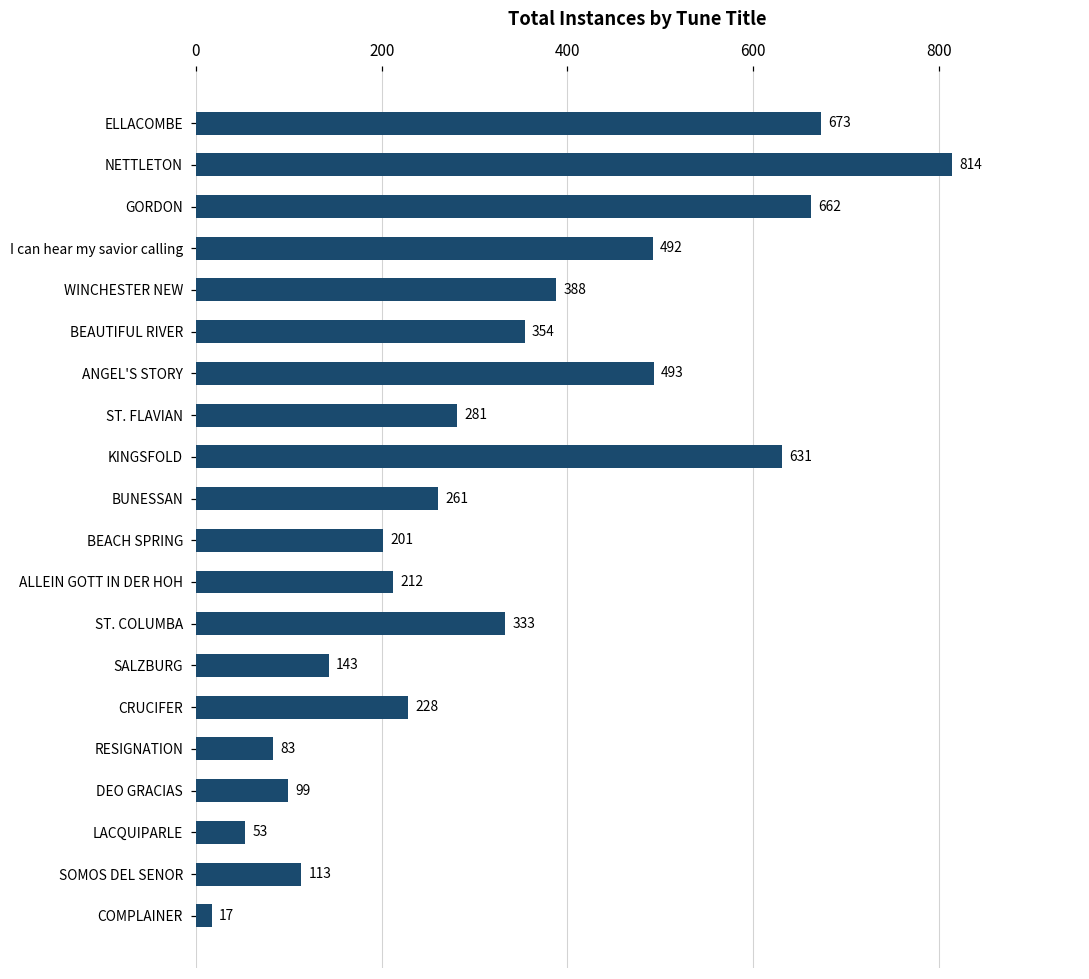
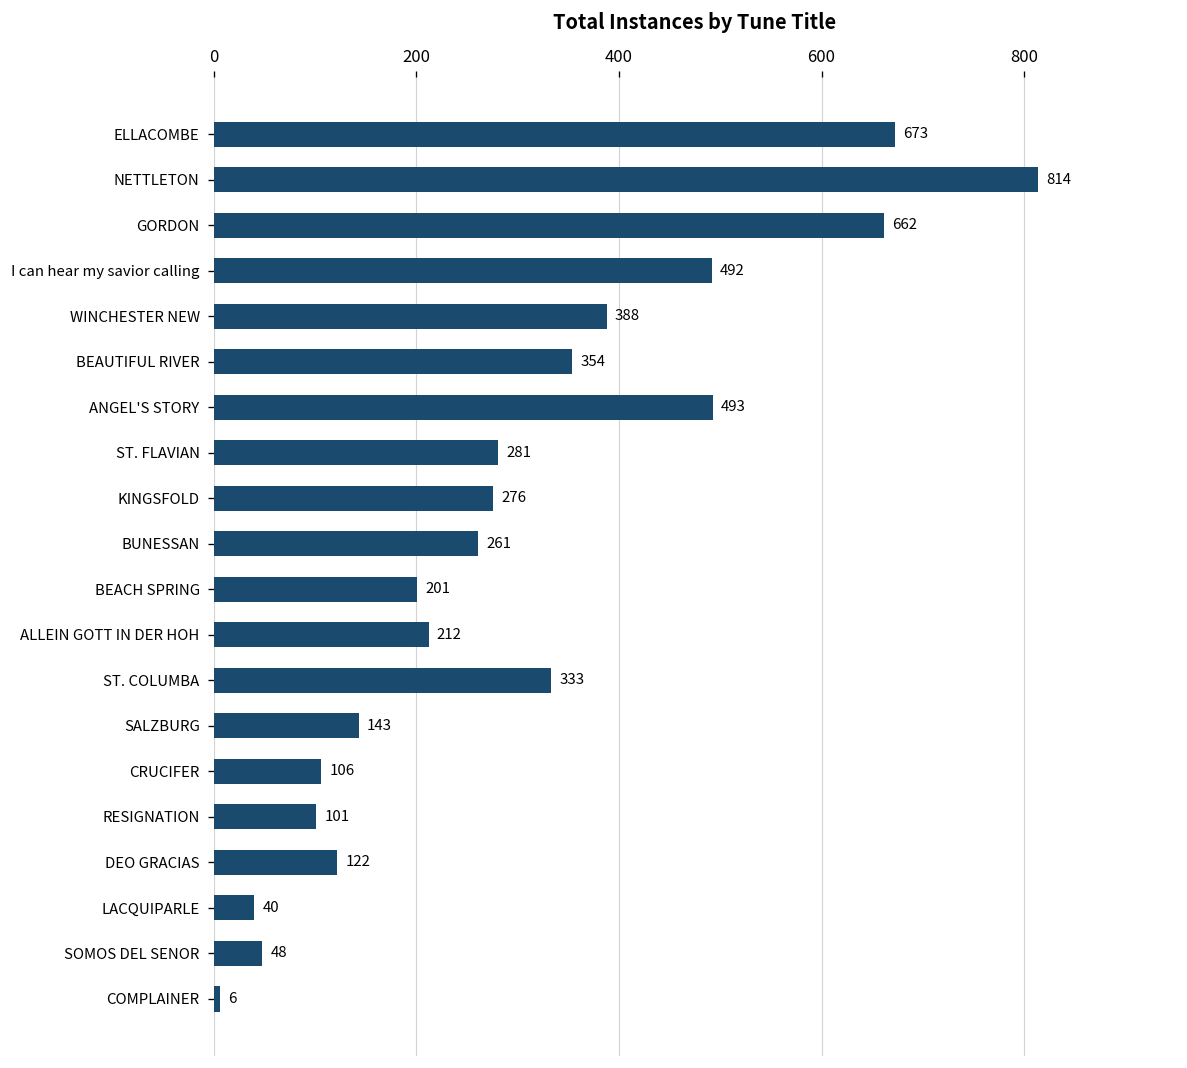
  {
    "ELLACOMBE": 673,
    "NETTLETON": 814,
    "GORDON": 662,
    "I can hear my savior calling": 492,
    "WINCHESTER NEW": 388,
    "BEAUTIFUL RIVER": 354,
    "ANGEL'S STORY": 493,
    "ST. FLAVIAN": 281,
-   "KINGSFOLD": 631,
+   "KINGSFOLD": 276,
    "BUNESSAN": 261,
    "BEACH SPRING": 201,
    "ALLEIN GOTT IN DER HOH": 212,
    "ST. COLUMBA": 333,
    "SALZBURG": 143,
-   "CRUCIFER": 228,
-   "RESIGNATION": 83,
-   "DEO GRACIAS": 99,
-   "LACQUIPARLE": 53,
-   "SOMOS DEL SENOR": 113,
-   "COMPLAINER": 17
+   "CRUCIFER": 106,
+   "RESIGNATION": 101,
+   "DEO GRACIAS": 122,
+   "LACQUIPARLE": 40,
+   "SOMOS DEL SENOR": 48,
+   "COMPLAINER": 6
  }
